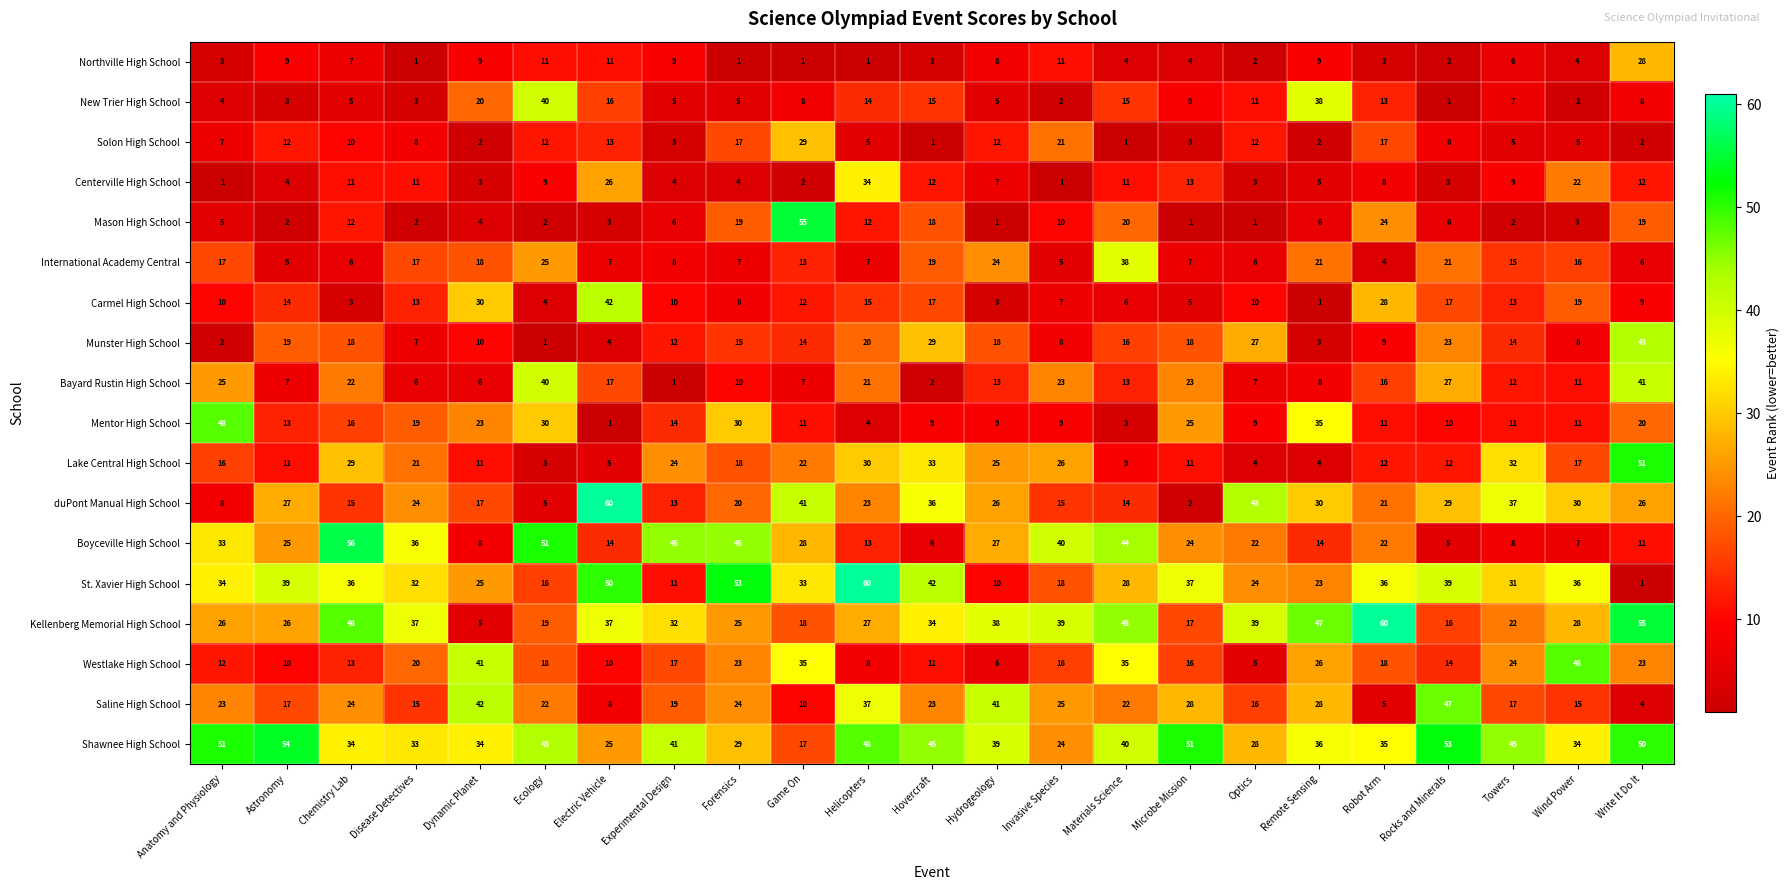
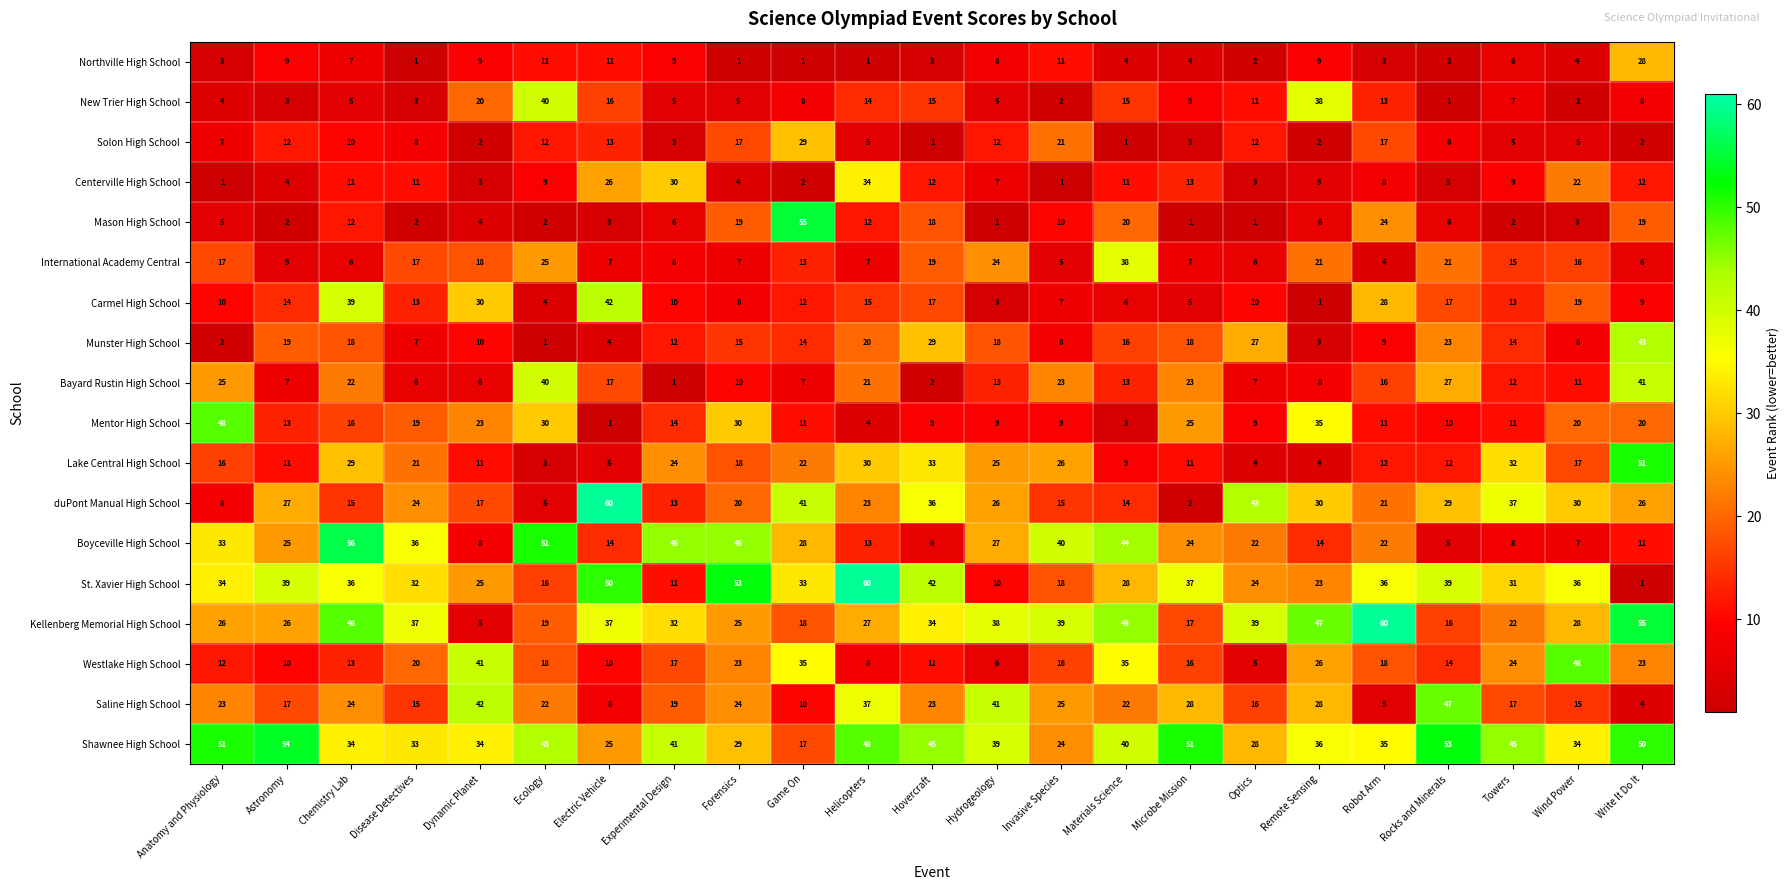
  {
    "Centerville High School": {
      "Anatomy and Physiology": 1,
      "Astronomy": 4,
      "Chemistry Lab": 11,
      "Disease Detectives": 11,
      "Dynamic Planet": 3,
      "Ecology": 9,
      "Electric Vehicle": 26,
-     "Experimental Design": 4,
+     "Experimental Design": 30,
      "Forensics": 4,
      "Game On": 2,
      "Helicopters": 34,
      "Hovercraft": 12,
      "Hydrogeology": 7,
      "Invasive Species": 1,
      "Materials Science": 11,
      "Microbe Mission": 13,
      "Optics": 3,
      "Remote Sensing": 5,
      "Robot Arm": 8,
      "Rocks and Minerals": 3,
      "Towers": 9,
      "Wind Power": 22,
      "Write It Do It": 12
    },
    "Carmel High School": {
      "Anatomy and Physiology": 10,
      "Astronomy": 14,
-     "Chemistry Lab": 3,
+     "Chemistry Lab": 39,
      "Disease Detectives": 13,
      "Dynamic Planet": 30,
      "Ecology": 4,
      "Electric Vehicle": 42,
      "Experimental Design": 10,
      "Forensics": 8,
      "Game On": 12,
      "Helicopters": 15,
      "Hovercraft": 17,
      "Hydrogeology": 3,
      "Invasive Species": 7,
      "Materials Science": 6,
      "Microbe Mission": 5,
      "Optics": 10,
      "Remote Sensing": 1,
      "Robot Arm": 28,
      "Rocks and Minerals": 17,
      "Towers": 13,
      "Wind Power": 19,
      "Write It Do It": 9
    },
    "Mentor High School": {
      "Anatomy and Physiology": 48,
      "Astronomy": 13,
      "Chemistry Lab": 16,
      "Disease Detectives": 19,
      "Dynamic Planet": 23,
      "Ecology": 30,
      "Electric Vehicle": 1,
      "Experimental Design": 14,
      "Forensics": 30,
      "Game On": 11,
      "Helicopters": 4,
      "Hovercraft": 9,
      "Hydrogeology": 9,
      "Invasive Species": 9,
      "Materials Science": 3,
      "Microbe Mission": 25,
      "Optics": 9,
      "Remote Sensing": 35,
      "Robot Arm": 11,
      "Rocks and Minerals": 10,
      "Towers": 11,
-     "Wind Power": 11,
+     "Wind Power": 20,
      "Write It Do It": 20
    }
  }
